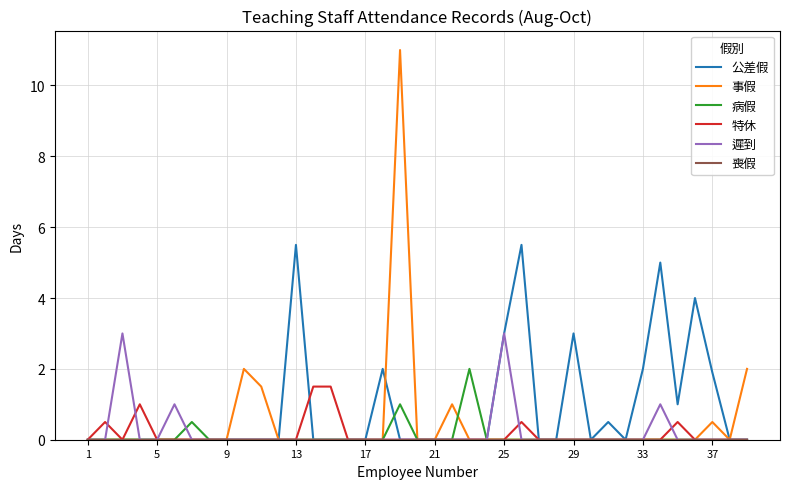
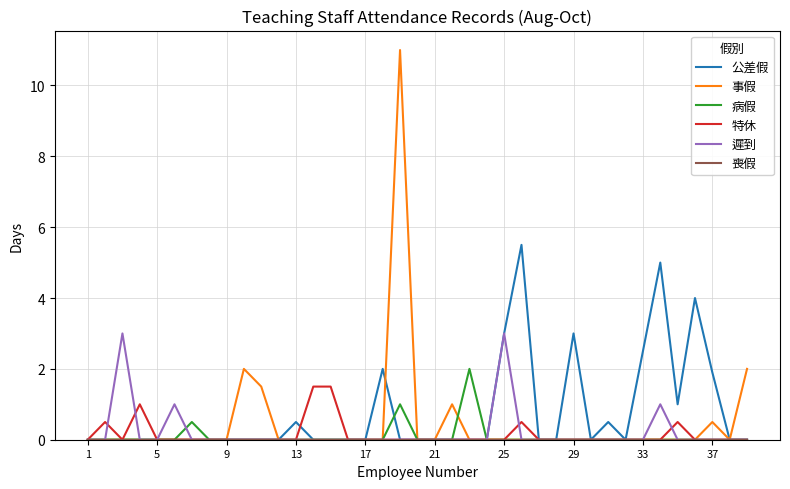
  {
    "公差假": {
-     "13": 5.5,
+     "13": 0.5,
      "29": 3.0,
-     "33": 2.0,
+     "33": 2.5,
      "37": 1.9
    },
    "事假": {
      "37": 0.5
    }
  }
